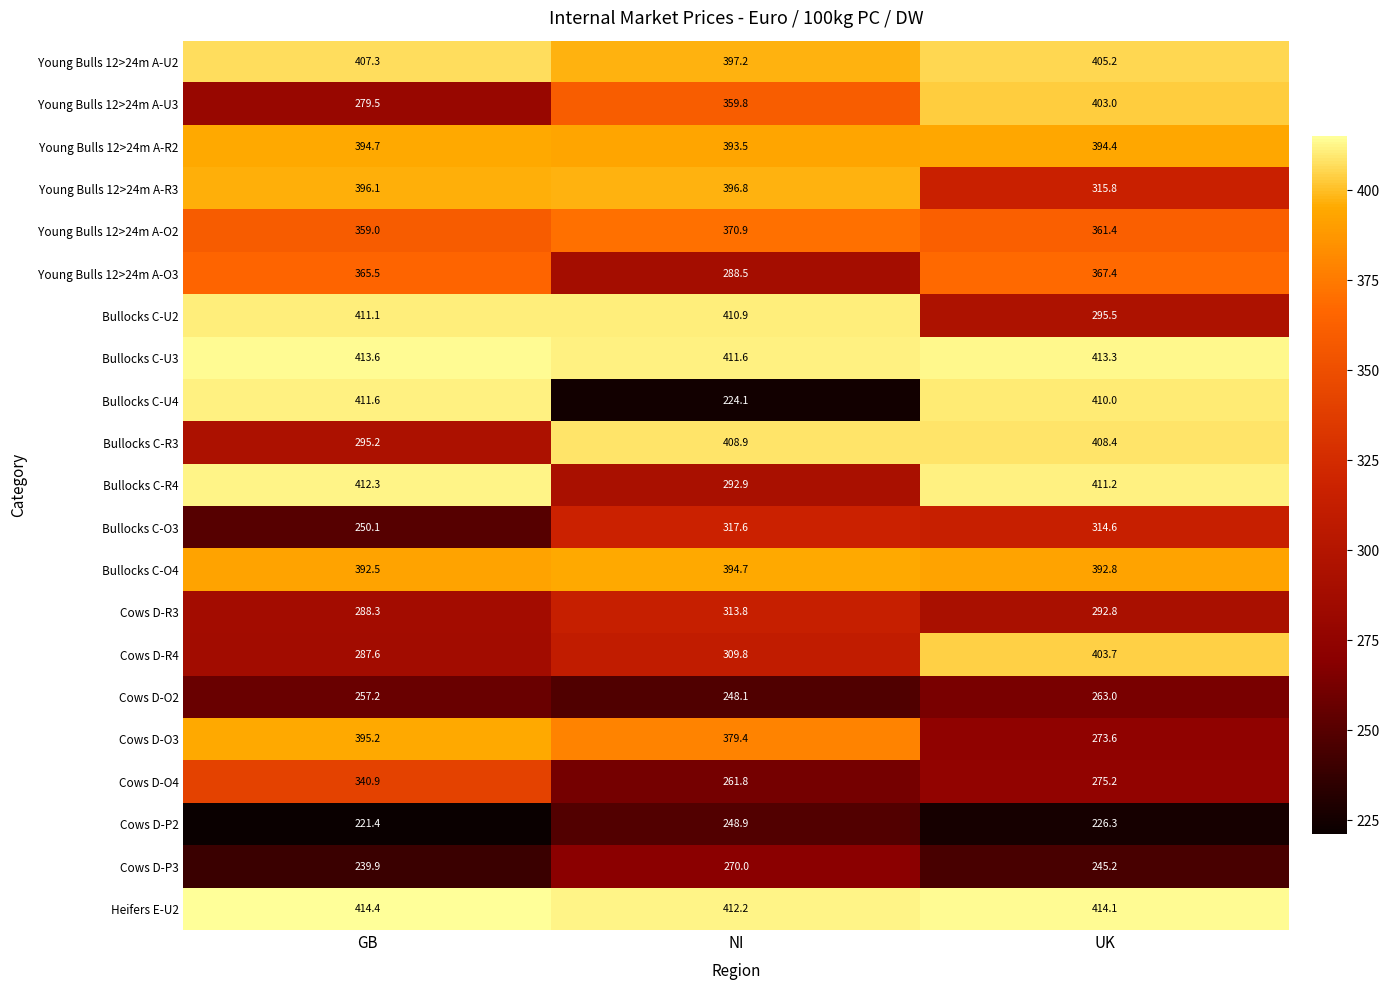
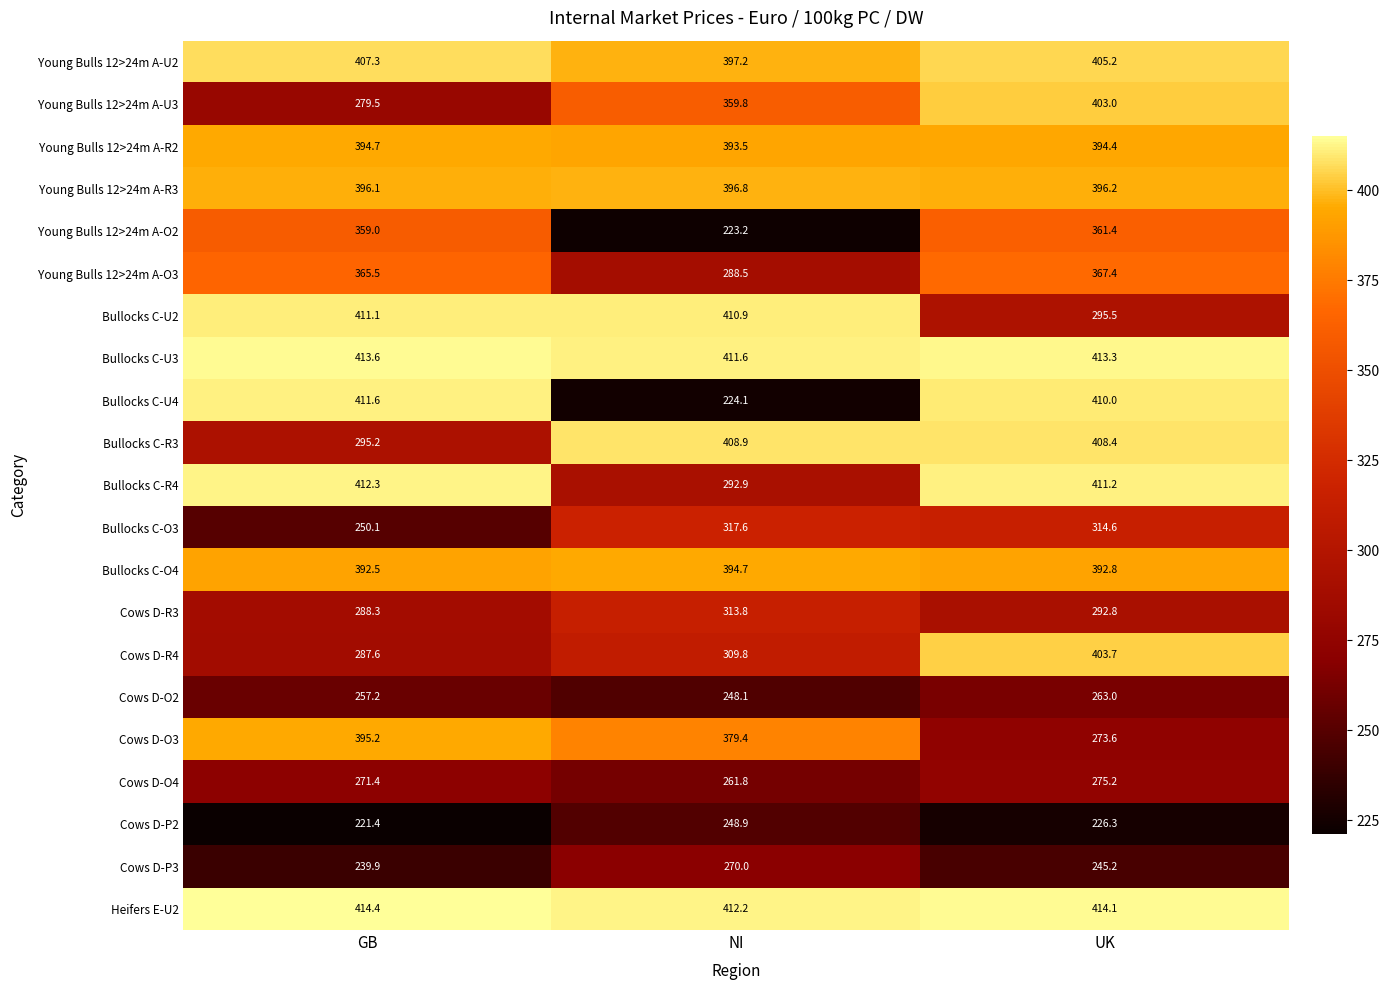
  {
    "Young Bulls 12>24m A-U2": {
      "GB": 407.3,
      "NI": 397.2,
      "UK": 405.2
    },
    "Young Bulls 12>24m A-U3": {
      "GB": 279.5,
      "NI": 359.8,
      "UK": 403.0
    },
    "Young Bulls 12>24m A-R2": {
      "GB": 394.7,
      "NI": 393.5,
      "UK": 394.4
    },
    "Young Bulls 12>24m A-R3": {
      "GB": 396.1,
      "NI": 396.8,
-     "UK": 315.8
+     "UK": 396.2
    },
    "Young Bulls 12>24m A-O2": {
      "GB": 359.0,
-     "NI": 370.9,
+     "NI": 223.2,
      "UK": 361.4
    },
    "Young Bulls 12>24m A-O3": {
      "GB": 365.5,
      "NI": 288.5,
      "UK": 367.4
    },
    "Bullocks C-U2": {
      "GB": 411.1,
      "NI": 410.9,
      "UK": 295.5
    },
    "Bullocks C-U3": {
      "GB": 413.6,
      "NI": 411.6,
      "UK": 413.3
    },
    "Bullocks C-U4": {
      "GB": 411.6,
      "NI": 224.1,
      "UK": 410.0
    },
    "Bullocks C-R3": {
      "GB": 295.2,
      "NI": 408.9,
      "UK": 408.4
    },
    "Bullocks C-R4": {
      "GB": 412.3,
      "NI": 292.9,
      "UK": 411.2
    },
    "Bullocks C-O3": {
      "GB": 250.1,
      "NI": 317.6,
      "UK": 314.6
    },
    "Bullocks C-O4": {
      "GB": 392.5,
      "NI": 394.7,
      "UK": 392.8
    },
    "Cows D-R3": {
      "GB": 288.3,
      "NI": 313.8,
      "UK": 292.8
    },
    "Cows D-R4": {
      "GB": 287.6,
      "NI": 309.8,
      "UK": 403.7
    },
    "Cows D-O2": {
      "GB": 257.2,
      "NI": 248.1,
      "UK": 263.0
    },
    "Cows D-O3": {
      "GB": 395.2,
      "NI": 379.4,
      "UK": 273.6
    },
    "Cows D-O4": {
-     "GB": 340.9,
+     "GB": 271.4,
      "NI": 261.8,
      "UK": 275.2
    },
    "Cows D-P2": {
      "GB": 221.4,
      "NI": 248.9,
      "UK": 226.3
    },
    "Cows D-P3": {
      "GB": 239.9,
      "NI": 270.0,
      "UK": 245.2
    },
    "Heifers E-U2": {
      "GB": 414.4,
      "NI": 412.2,
      "UK": 414.1
    }
  }
